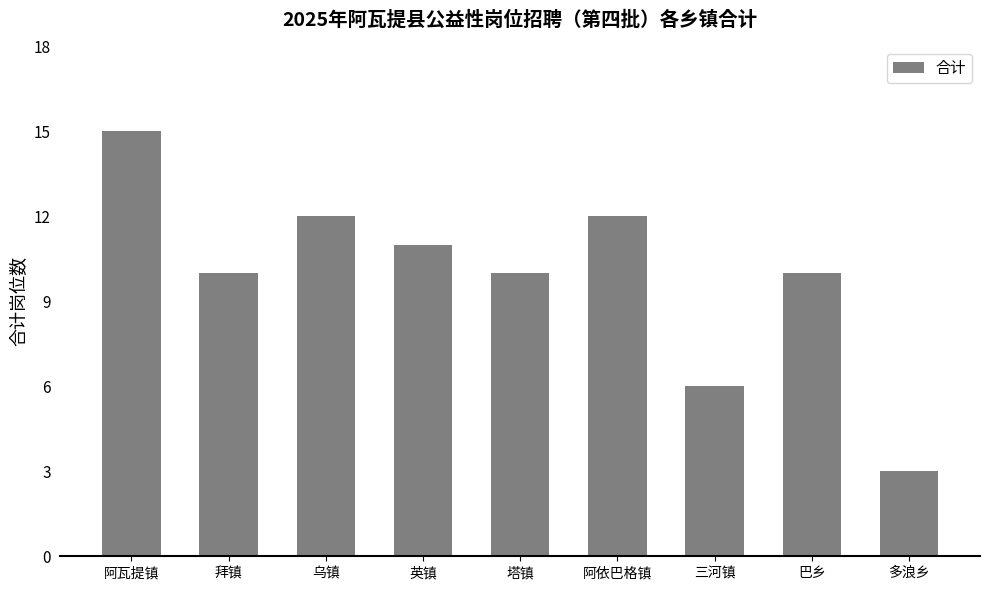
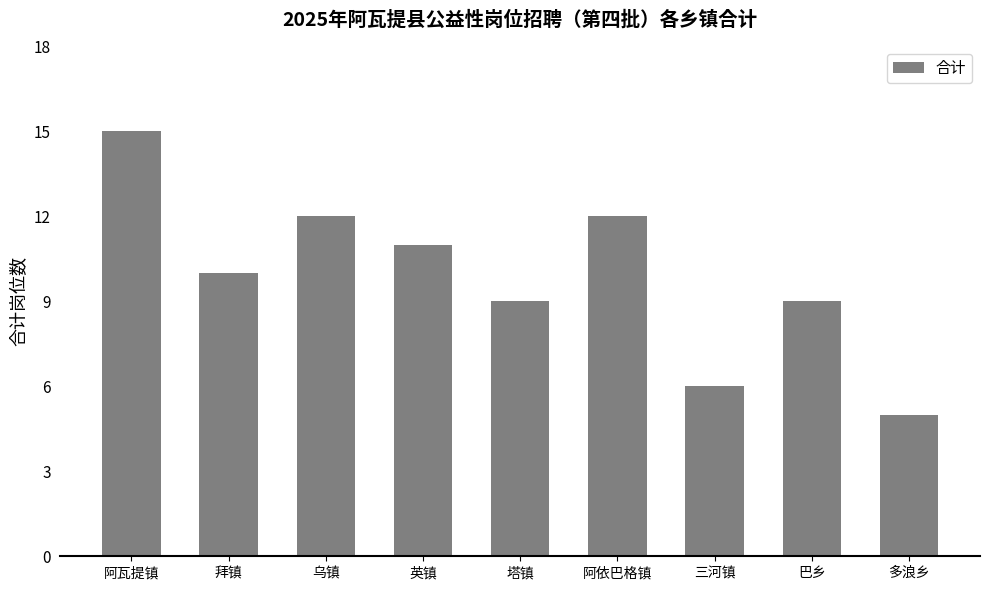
  {
    "阿瓦提镇": 15,
    "拜镇": 10,
    "乌镇": 12,
    "英镇": 11,
-   "塔镇": 10,
+   "塔镇": 9,
    "阿依巴格镇": 12,
    "三河镇": 6,
-   "巴乡": 10,
-   "多浪乡": 3
+   "巴乡": 9,
+   "多浪乡": 5
  }
